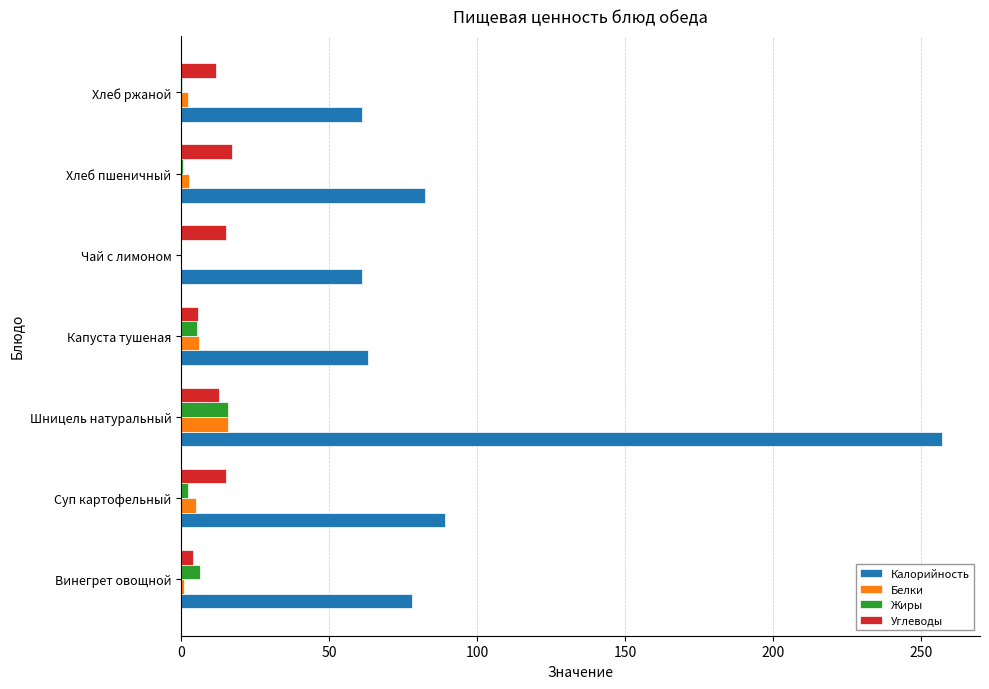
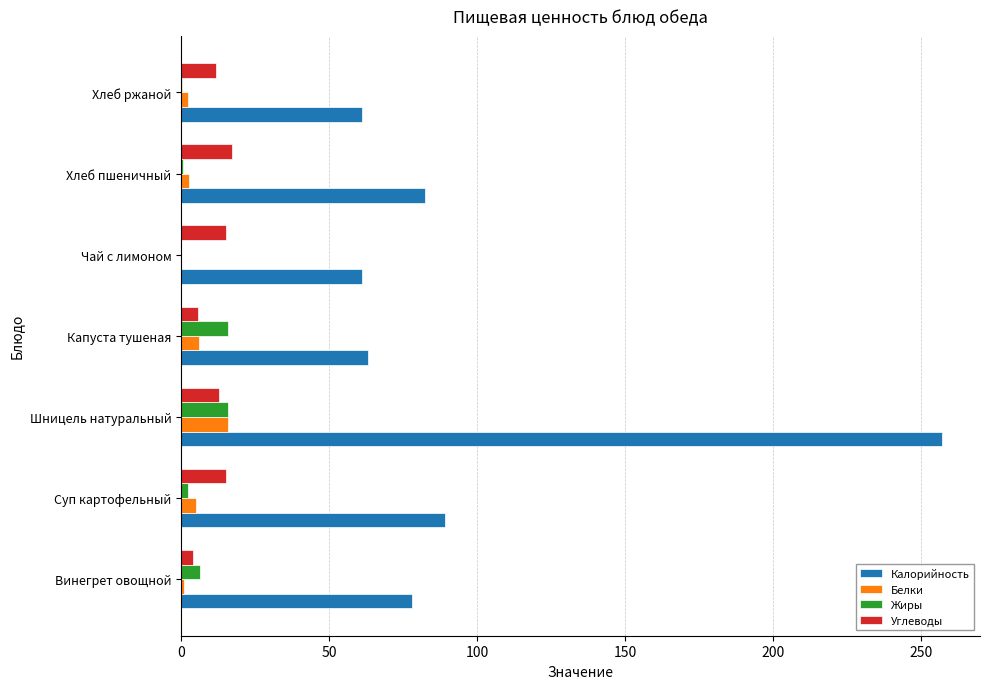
  {
    "Калорийность": {
      "Хлеб ржаной": 61,
      "Хлеб пшеничный": 82,
      "Чай с лимоном": 61,
      "Капуста тушеная": 63,
      "Шницель натуральный": 257,
      "Суп картофельный": 89,
      "Винегрет овощной": 78
    },
    "Белки": {
      "Хлеб ржаной": 2,
      "Хлеб пшеничный": 3,
      "Капуста тушеная": 6,
      "Шницель натуральный": 16,
      "Суп картофельный": 5,
      "Винегрет овощной": 1
    },
    "Жиры": {
      "Чай с лимоном": 0,
-     "Капуста тушеная": 5,
+     "Капуста тушеная": 16,
      "Шницель натуральный": 16,
      "Суп картофельный": 2,
      "Винегрет овощной": 6
    },
    "Углеводы": {
      "Хлеб ржаной": 12,
      "Хлеб пшеничный": 17,
      "Чай с лимоном": 15,
      "Капуста тушеная": 6,
      "Шницель натуральный": 13,
      "Суп картофельный": 15,
      "Винегрет овощной": 4
    }
  }
